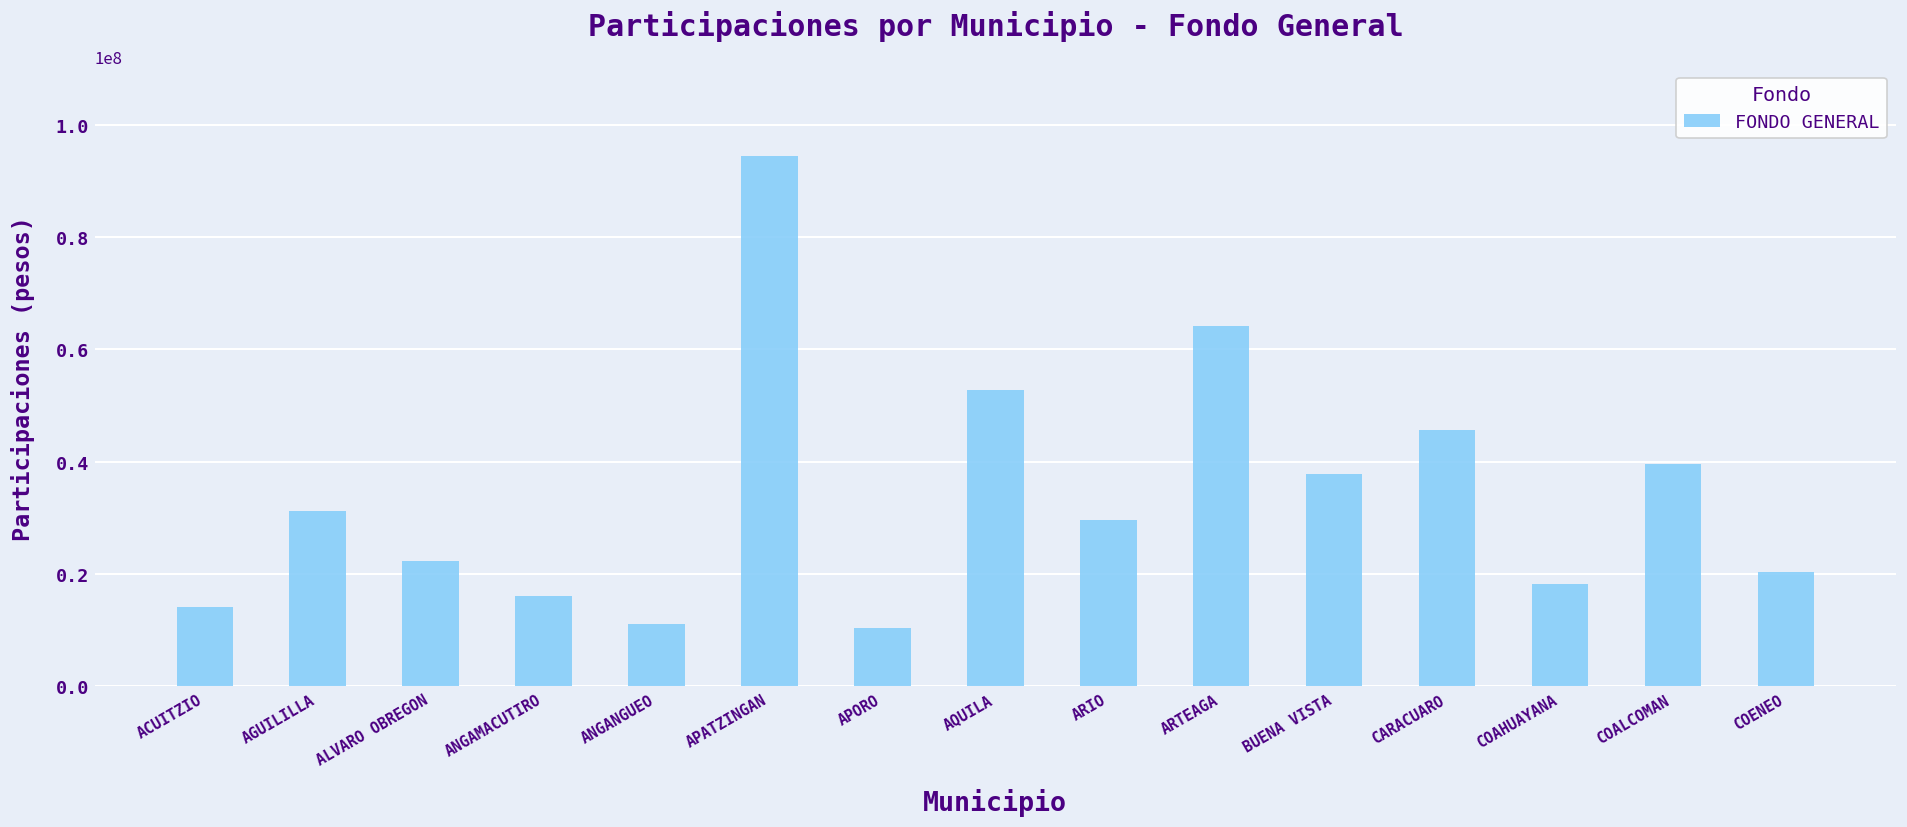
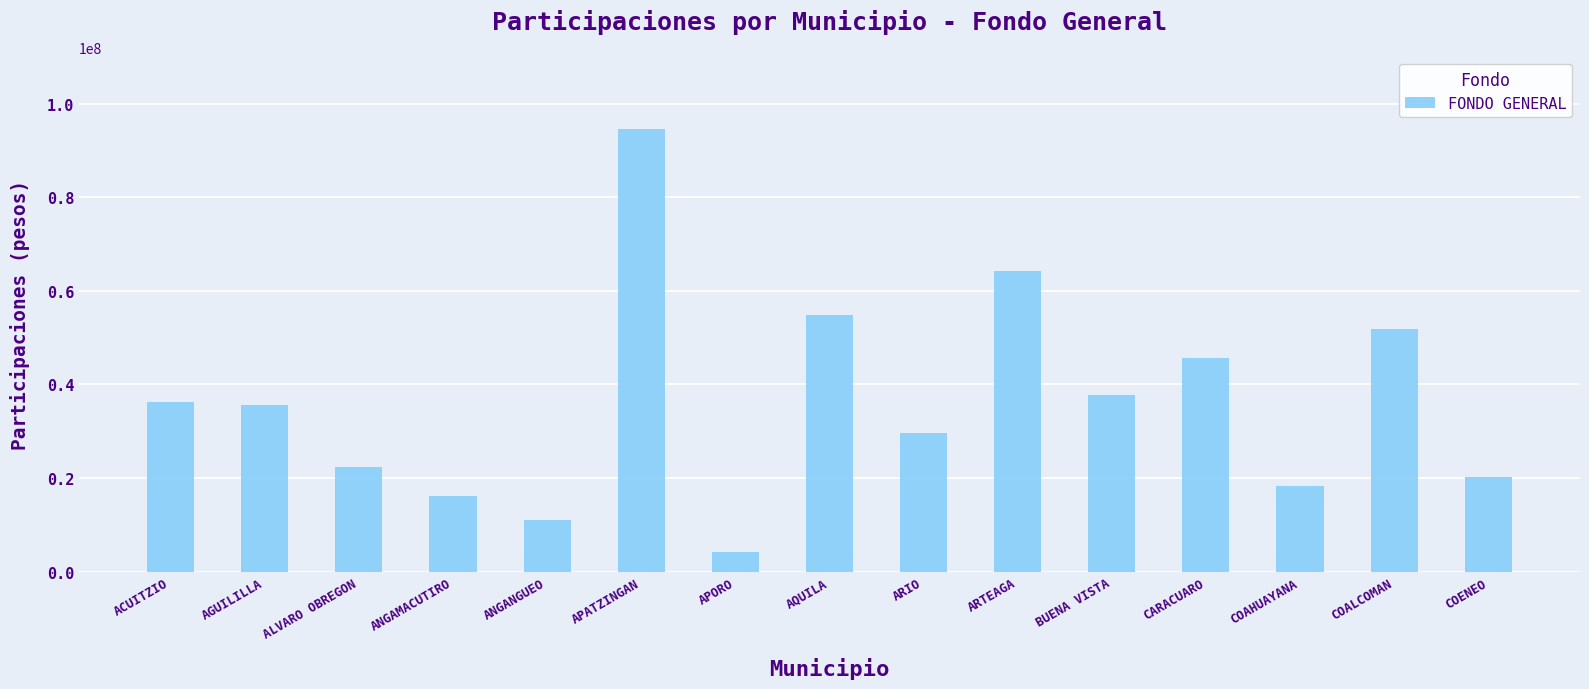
  {
-   "ACUITZIO": 14000000,
-   "AGUILILLA": 31000000,
+   "ACUITZIO": 36000000,
+   "AGUILILLA": 36000000,
    "ALVARO OBREGON": 22000000,
    "ANGAMACUTIRO": 16000000,
    "ANGANGUEO": 11000000,
    "APATZINGAN": 94000000,
-   "APORO": 10000000,
-   "AQUILA": 53000000,
+   "APORO": 4000000,
+   "AQUILA": 55000000,
    "ARIO": 30000000,
    "ARTEAGA": 64000000,
    "BUENA VISTA": 38000000,
    "CARACUARO": 46000000,
    "COAHUAYANA": 18000000,
-   "COALCOMAN": 40000000,
+   "COALCOMAN": 52000000,
    "COENEO": 20000000
  }
